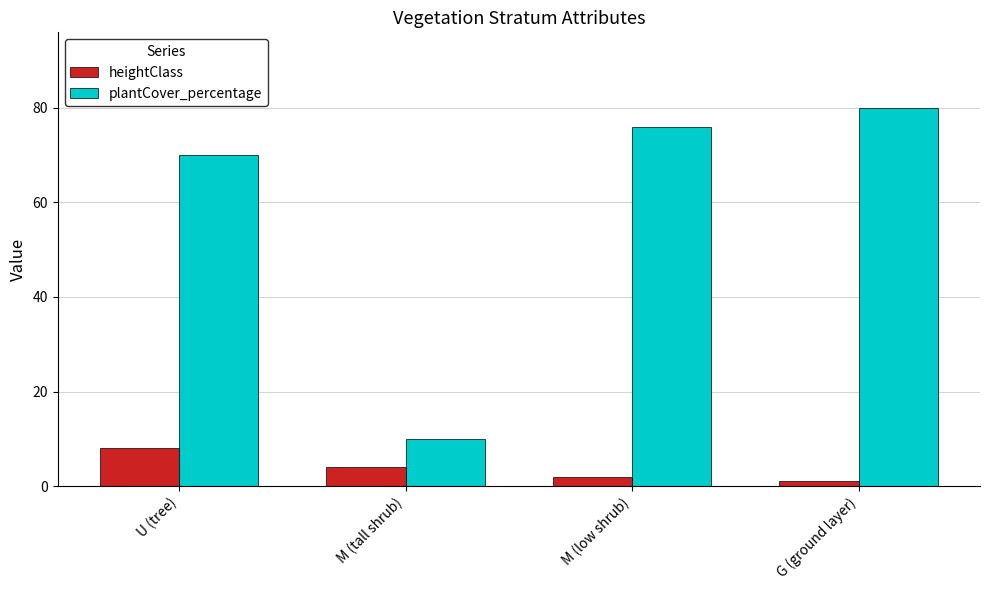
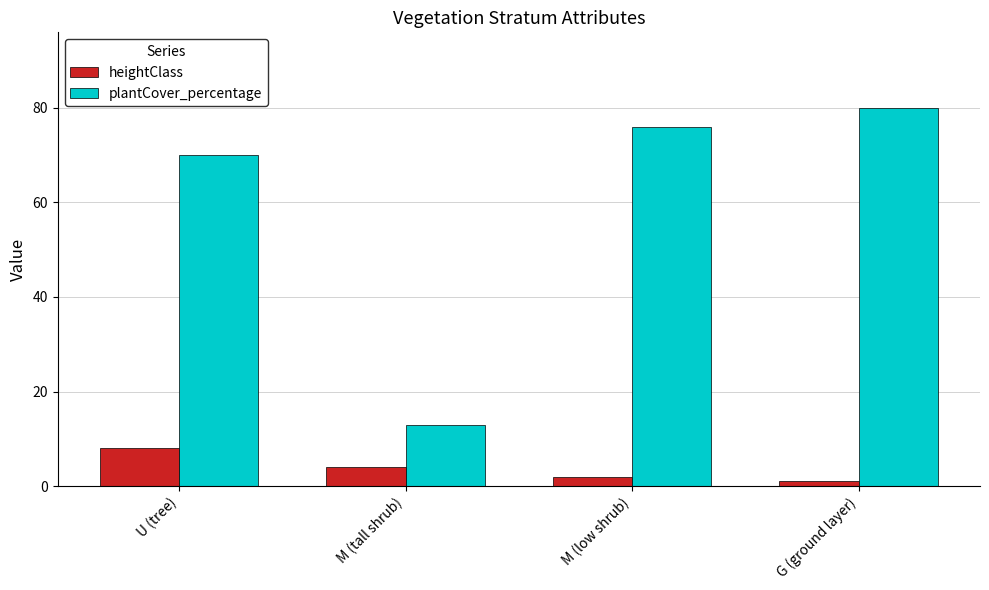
  {
    "heightClass": {
      "U (tree)": 8,
      "M (tall shrub)": 4,
      "M (low shrub)": 2,
      "G (ground layer)": 1
    },
    "plantCover_percentage": {
      "U (tree)": 70,
-     "M (tall shrub)": 10,
+     "M (tall shrub)": 13,
      "M (low shrub)": 76,
      "G (ground layer)": 80
    }
  }
